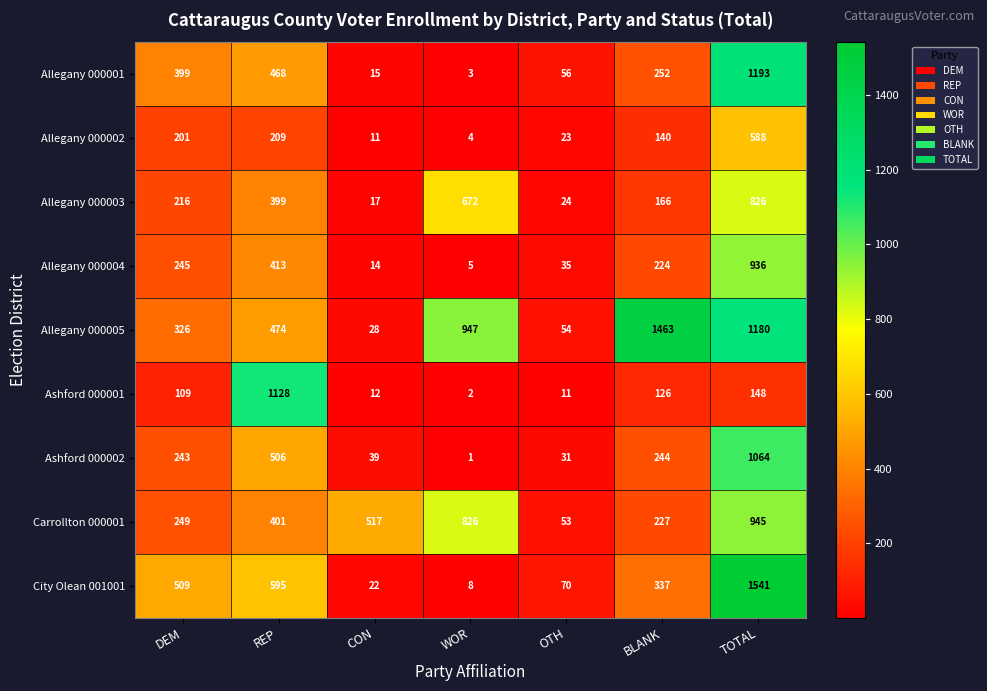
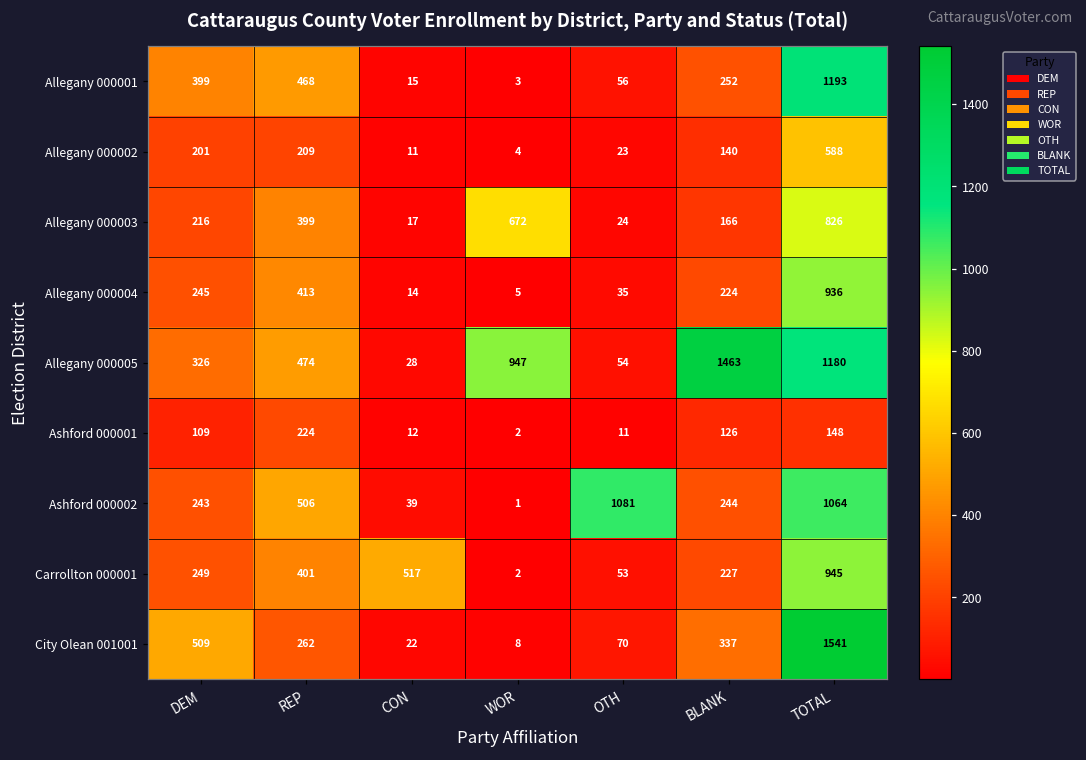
  {
    "Allegany 000001": {
      "DEM": 399,
      "REP": 468,
      "CON": 15,
      "WOR": 3,
      "OTH": 56,
      "BLANK": 252,
      "TOTAL": 1193
    },
    "Allegany 000002": {
      "DEM": 201,
      "REP": 209,
      "CON": 11,
      "WOR": 4,
      "OTH": 23,
      "BLANK": 140,
      "TOTAL": 588
    },
    "Allegany 000003": {
      "DEM": 216,
      "REP": 399,
      "CON": 17,
      "WOR": 672,
      "OTH": 24,
      "BLANK": 166,
      "TOTAL": 826
    },
    "Allegany 000004": {
      "DEM": 245,
      "REP": 413,
      "CON": 14,
      "WOR": 5,
      "OTH": 35,
      "BLANK": 224,
      "TOTAL": 936
    },
    "Allegany 000005": {
      "DEM": 326,
      "REP": 474,
      "CON": 28,
      "WOR": 947,
      "OTH": 54,
      "BLANK": 1463,
      "TOTAL": 1180
    },
    "Ashford 000001": {
      "DEM": 109,
-     "REP": 1128,
+     "REP": 224,
      "CON": 12,
      "WOR": 2,
      "OTH": 11,
      "BLANK": 126,
      "TOTAL": 148
    },
    "Ashford 000002": {
      "DEM": 243,
      "REP": 506,
      "CON": 39,
      "WOR": 1,
-     "OTH": 31,
+     "OTH": 1081,
      "BLANK": 244,
      "TOTAL": 1064
    },
    "Carrollton 000001": {
      "DEM": 249,
      "REP": 401,
      "CON": 517,
-     "WOR": 826,
+     "WOR": 2,
      "OTH": 53,
      "BLANK": 227,
      "TOTAL": 945
    },
    "City Olean 001001": {
      "DEM": 509,
-     "REP": 595,
+     "REP": 262,
      "CON": 22,
      "WOR": 8,
      "OTH": 70,
      "BLANK": 337,
      "TOTAL": 1541
    }
  }
